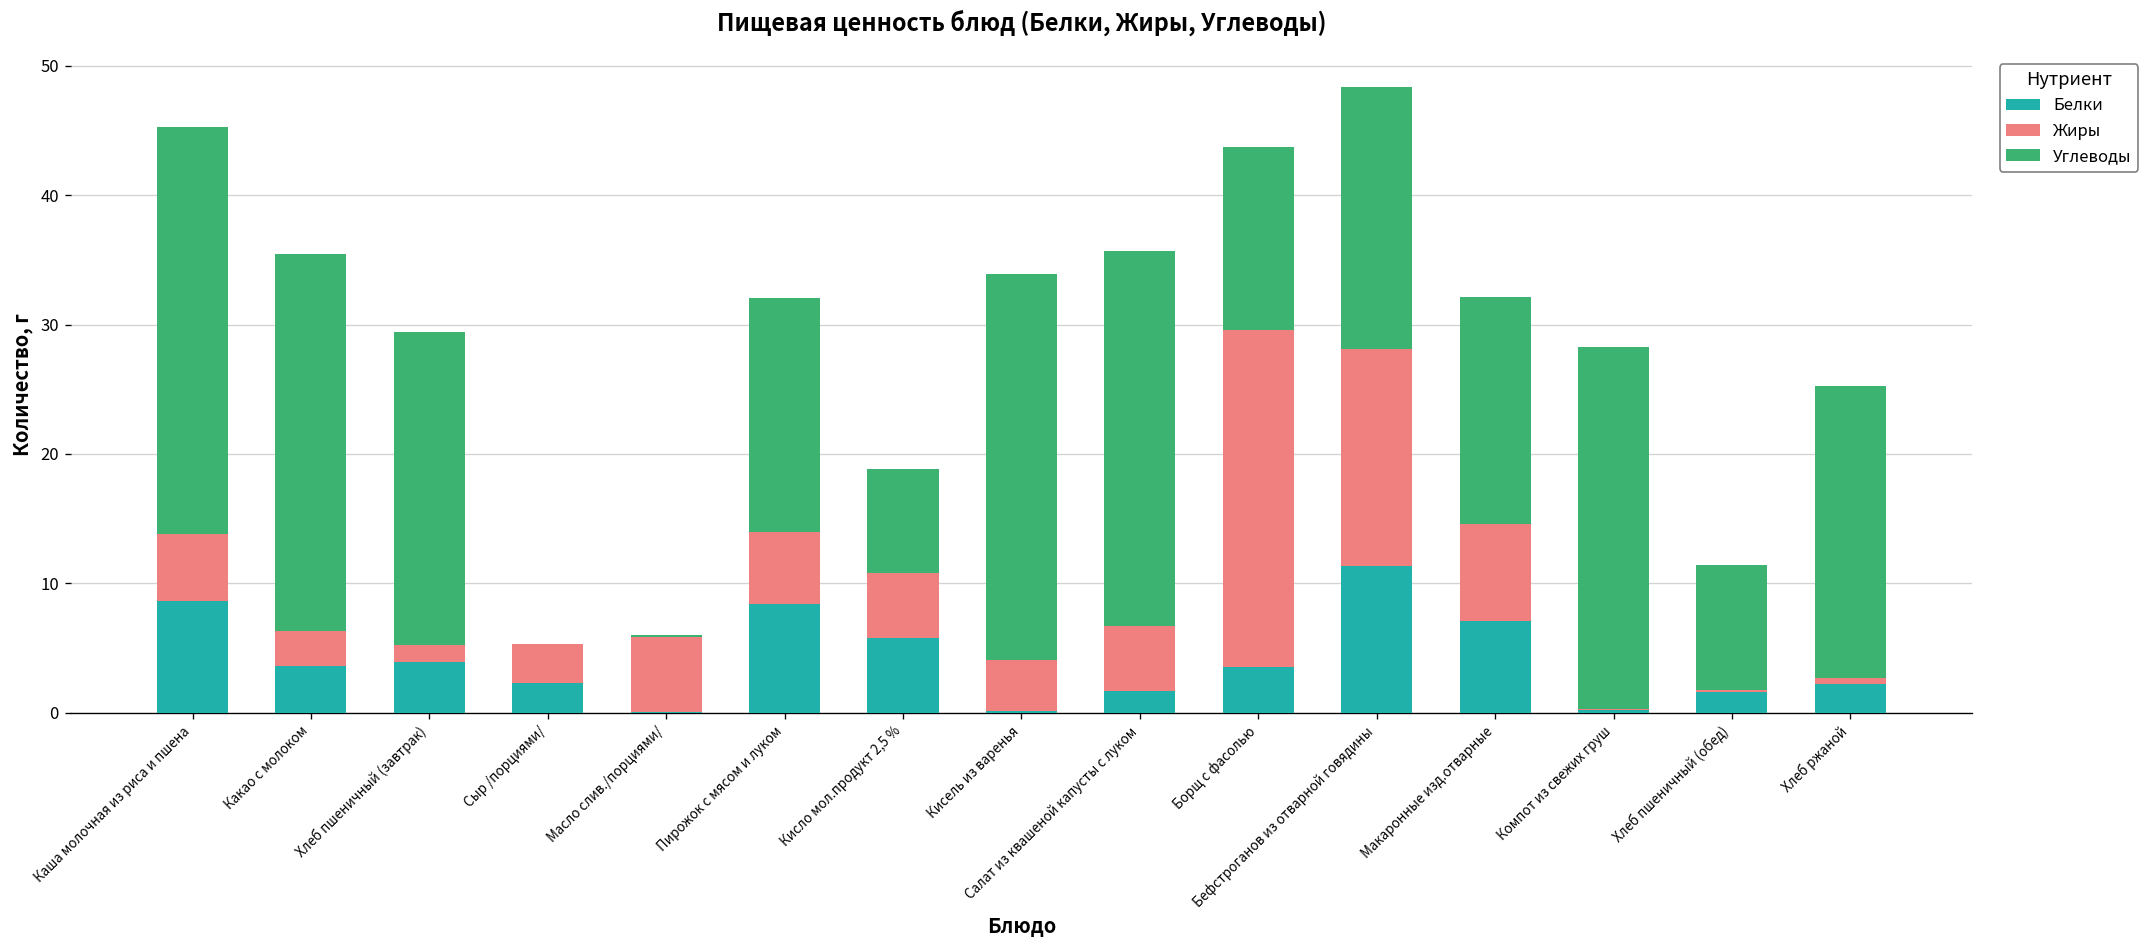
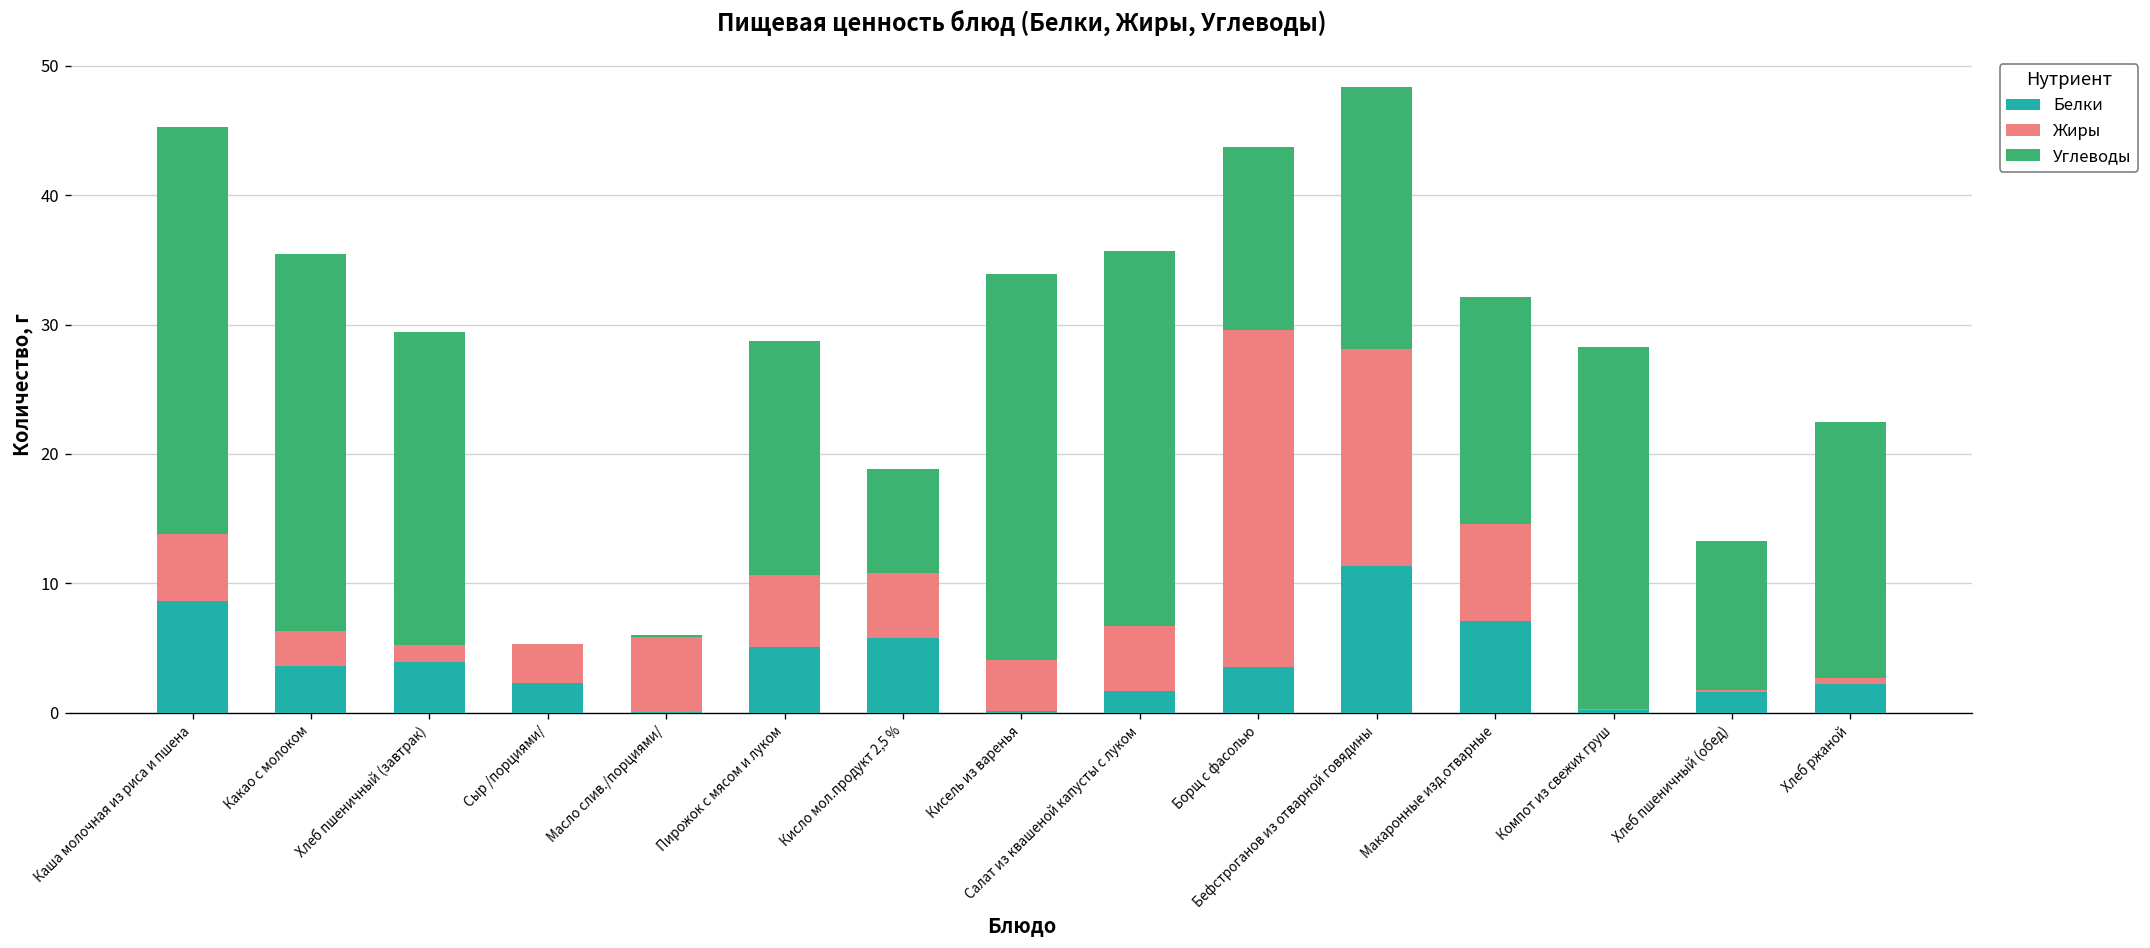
  {
    "Белки": {
      "Каша молочная из риса и пшена": 8.7,
      "Какао с молоком": 3.6,
      "Хлеб пшеничный (завтрак)": 3.9,
      "Сыр /порциями/": 2.3,
-     "Пирожок с мясом и луком": 8.4,
+     "Пирожок с мясом и луком": 5.1,
      "Кисло мол.продукт 2,5 %": 5.8,
      "Салат из квашеной капусты с луком": 1.7,
      "Борщ с фасолью": 3.6,
      "Бефстроганов из отварной говядины": 11.4,
      "Макаронные изд.отварные": 7.1,
      "Хлеб пшеничный (обед)": 1.6,
      "Хлеб ржаной": 2.2
    },
    "Жиры": {
      "Каша молочная из риса и пшена": 5.1,
      "Какао с молоком": 2.7,
      "Хлеб пшеничный (завтрак)": 1.3,
      "Сыр /порциями/": 3.0,
      "Масло слив./порциями/": 5.8,
      "Пирожок с мясом и луком": 5.5,
      "Кисло мол.продукт 2,5 %": 5.0,
      "Кисель из варенья": 4.0,
      "Салат из квашеной капусты с луком": 5.0,
      "Борщ с фасолью": 26.1,
      "Бефстроганов из отварной говядины": 16.8,
      "Макаронные изд.отварные": 7.5,
      "Хлеб ржаной": 0.4
    },
    "Углеводы": {
      "Каша молочная из риса и пшена": 31.5,
      "Какао с молоком": 29.2,
      "Хлеб пшеничный (завтрак)": 24.2,
      "Сыр /порциями/": 0.0,
      "Пирожок с мясом и луком": 18.1,
      "Кисло мол.продукт 2,5 %": 8.0,
      "Кисель из варенья": 29.8,
      "Салат из квашеной капусты с луком": 29.0,
      "Борщ с фасолью": 14.2,
      "Бефстроганов из отварной говядины": 20.2,
      "Макаронные изд.отварные": 17.5,
      "Компот из свежих груш": 28.0,
-     "Хлеб пшеничный (обед)": 9.7,
-     "Хлеб ржаной": 22.6
+     "Хлеб пшеничный (обед)": 11.5,
+     "Хлеб ржаной": 19.8
    }
  }
